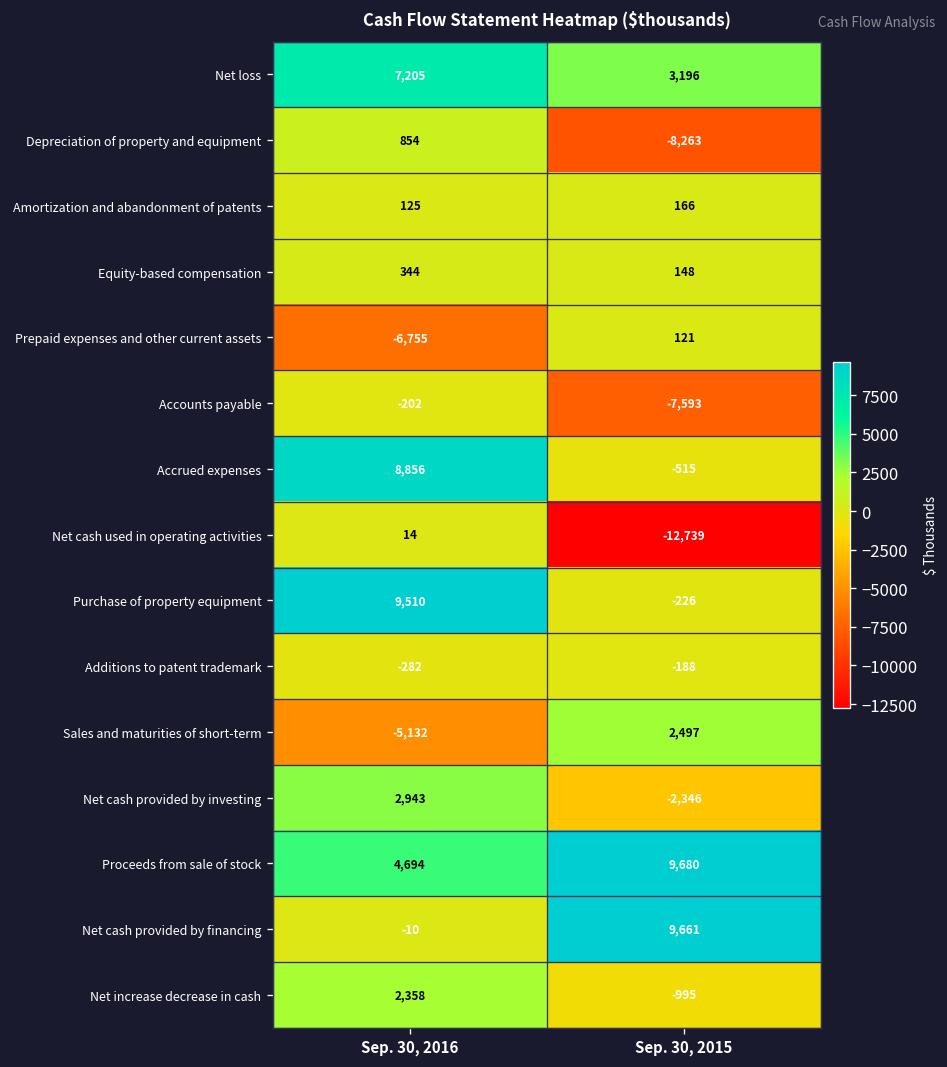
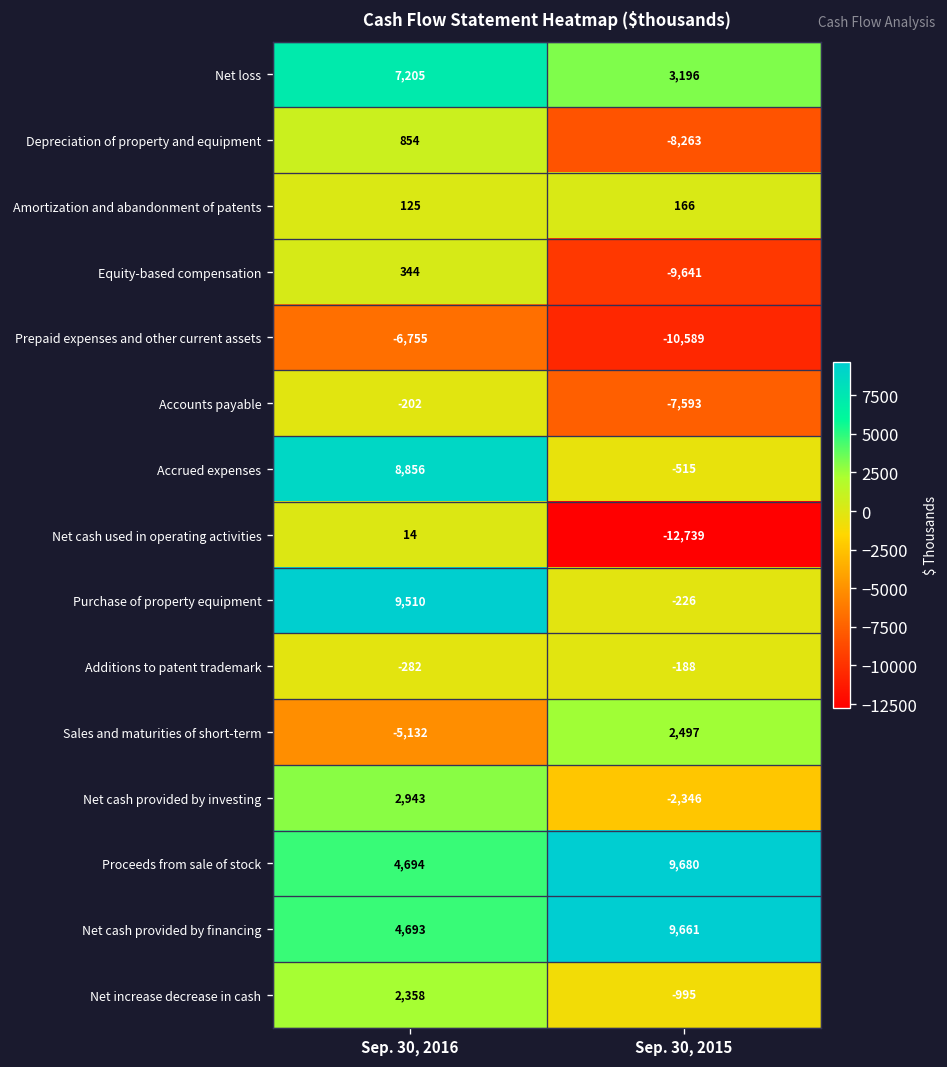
  {
    "Net loss": {
      "Sep. 30, 2016": "7,205",
      "Sep. 30, 2015": "3,196"
    },
    "Depreciation of property and equipment": {
      "Sep. 30, 2016": "854",
      "Sep. 30, 2015": "-8,263"
    },
    "Amortization and abandonment of patents": {
      "Sep. 30, 2016": "125",
      "Sep. 30, 2015": "166"
    },
    "Equity-based compensation": {
      "Sep. 30, 2016": "344",
-     "Sep. 30, 2015": "148"
+     "Sep. 30, 2015": "-9,641"
    },
    "Prepaid expenses and other current assets": {
      "Sep. 30, 2016": "-6,755",
-     "Sep. 30, 2015": "121"
+     "Sep. 30, 2015": "-10,589"
    },
    "Accounts payable": {
      "Sep. 30, 2016": "-202",
      "Sep. 30, 2015": "-7,593"
    },
    "Accrued expenses": {
      "Sep. 30, 2016": "8,856",
      "Sep. 30, 2015": "-515"
    },
    "Net cash used in operating activities": {
      "Sep. 30, 2016": "14",
      "Sep. 30, 2015": "-12,739"
    },
    "Purchase of property equipment": {
      "Sep. 30, 2016": "9,510",
      "Sep. 30, 2015": "-226"
    },
    "Additions to patent trademark": {
      "Sep. 30, 2016": "-282",
      "Sep. 30, 2015": "-188"
    },
    "Sales and maturities of short-term": {
      "Sep. 30, 2016": "-5,132",
      "Sep. 30, 2015": "2,497"
    },
    "Net cash provided by investing": {
      "Sep. 30, 2016": "2,943",
      "Sep. 30, 2015": "-2,346"
    },
    "Proceeds from sale of stock": {
      "Sep. 30, 2016": "4,694",
      "Sep. 30, 2015": "9,680"
    },
    "Net cash provided by financing": {
-     "Sep. 30, 2016": "-10",
+     "Sep. 30, 2016": "4,693",
      "Sep. 30, 2015": "9,661"
    },
    "Net increase decrease in cash": {
      "Sep. 30, 2016": "2,358",
      "Sep. 30, 2015": "-995"
    }
  }
